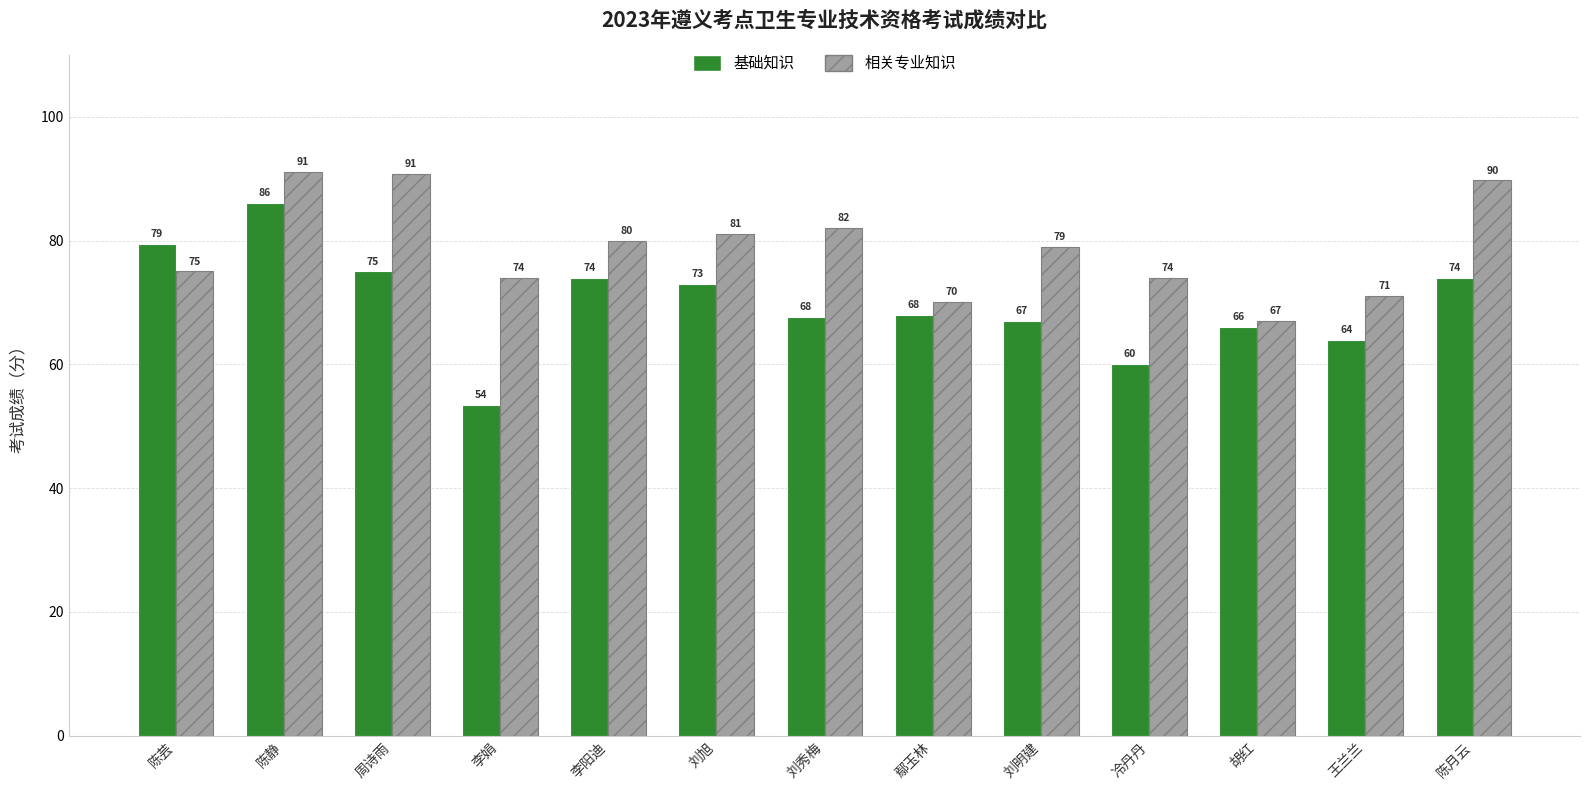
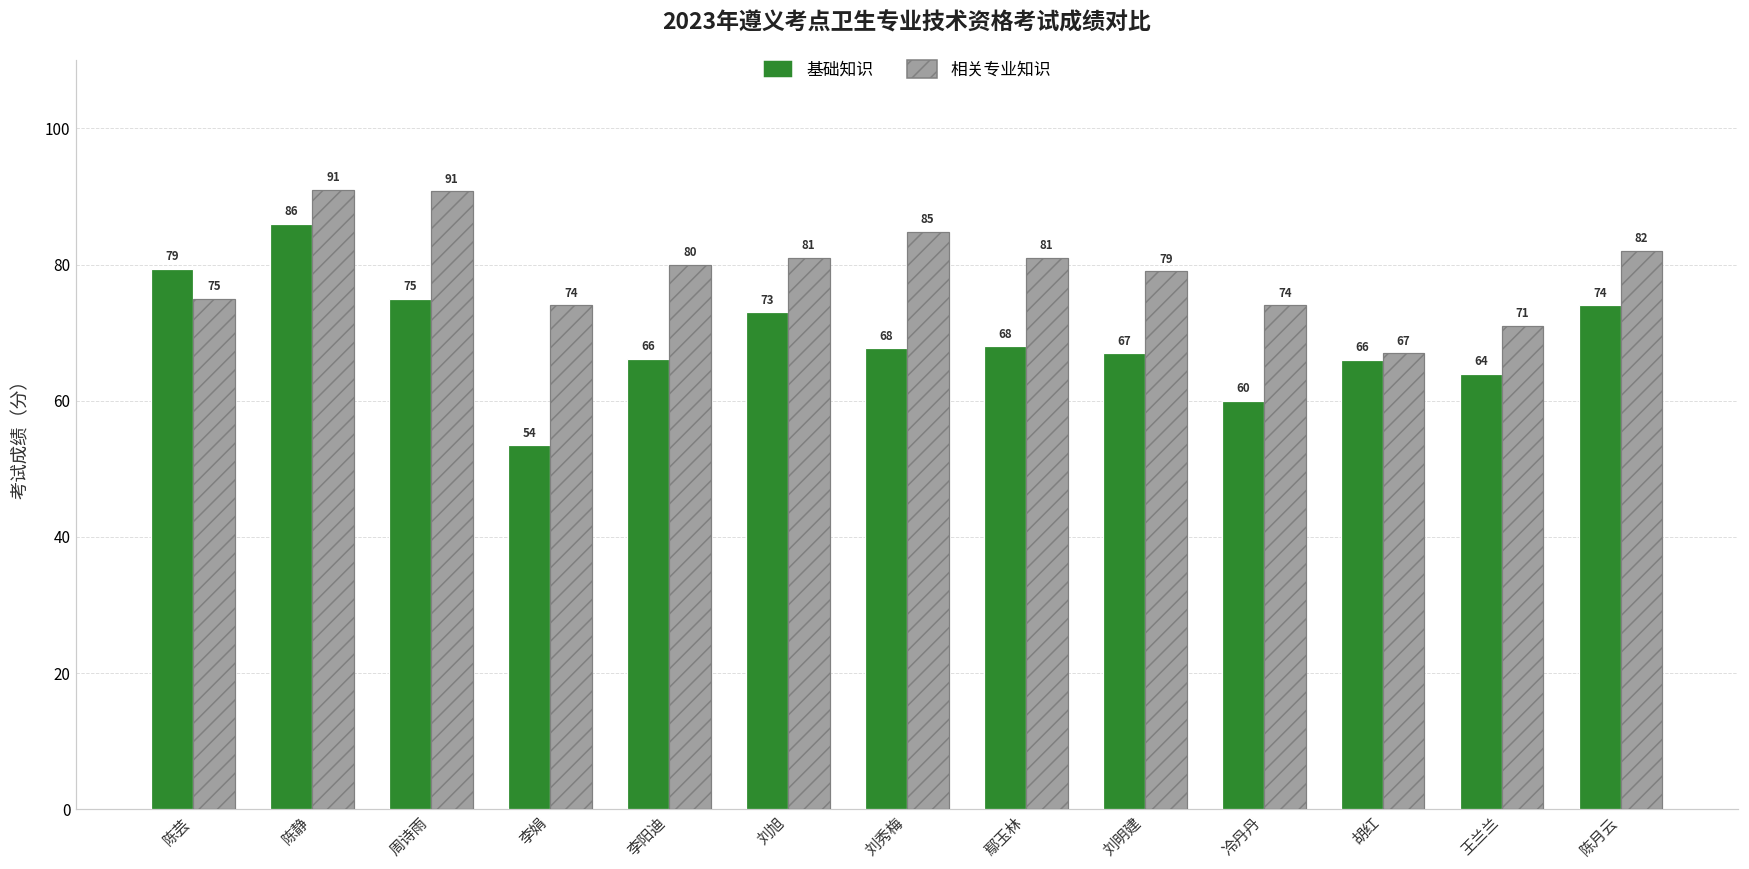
  {
    "基础知识": {
      "陈芸": 79,
      "陈静": 86,
      "周诗雨": 75,
      "李娟": 54,
-     "李阳迪": 74,
+     "李阳迪": 66,
      "刘旭": 73,
      "刘秀梅": 68,
      "鄢玉林": 68,
      "刘明建": 67,
      "冷丹丹": 60,
      "胡红": 66,
      "王兰兰": 64,
      "陈月云": 74
    },
    "相关专业知识": {
      "陈芸": 75,
      "陈静": 91,
      "周诗雨": 91,
      "李娟": 74,
      "李阳迪": 80,
      "刘旭": 81,
-     "刘秀梅": 82,
-     "鄢玉林": 70,
+     "刘秀梅": 85,
+     "鄢玉林": 81,
      "刘明建": 79,
      "冷丹丹": 74,
      "胡红": 67,
      "王兰兰": 71,
-     "陈月云": 90
+     "陈月云": 82
    }
  }
